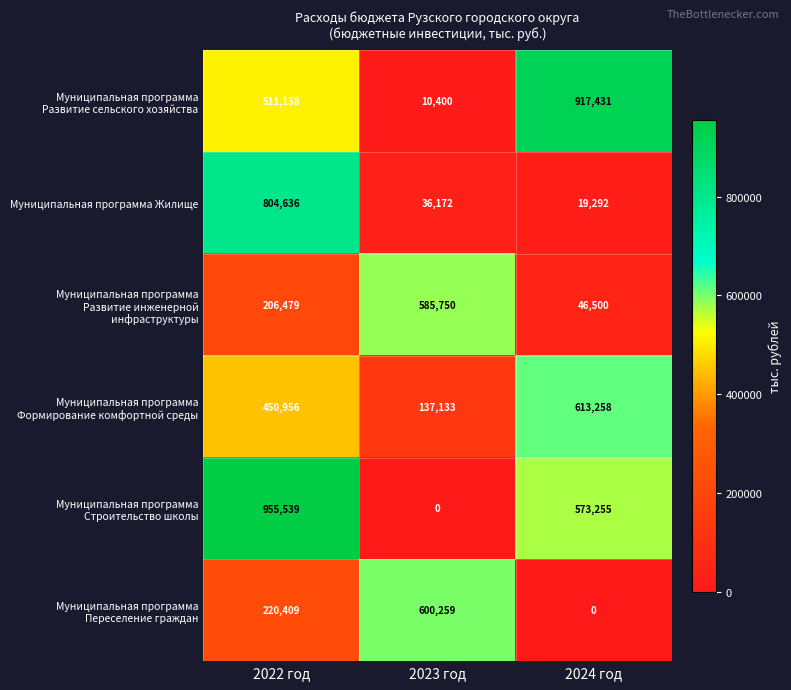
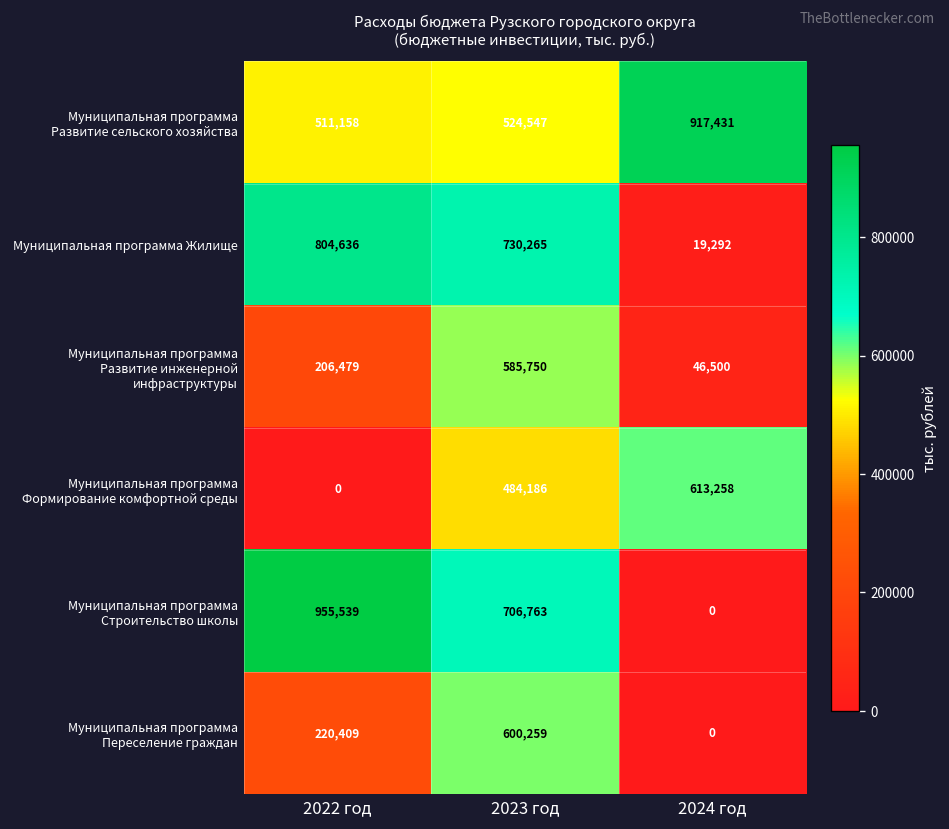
  {
    "Муниципальная программа Развитие сельского хозяйства": {
      "2022 год": "511,158",
-     "2023 год": "10,400",
+     "2023 год": "524,547",
      "2024 год": "917,431"
    },
    "Муниципальная программа Жилище": {
      "2022 год": "804,636",
-     "2023 год": "36,172",
+     "2023 год": "730,265",
      "2024 год": "19,292"
    },
    "Муниципальная программа Развитие инженерной инфраструктуры": {
      "2022 год": "206,479",
      "2023 год": "585,750",
      "2024 год": "46,500"
    },
    "Муниципальная программа Формирование комфортной среды": {
-     "2022 год": "450,956",
-     "2023 год": "137,133",
+     "2022 год": "0",
+     "2023 год": "484,186",
      "2024 год": "613,258"
    },
    "Муниципальная программа Строительство школы": {
      "2022 год": "955,539",
-     "2023 год": "0",
-     "2024 год": "573,255"
+     "2023 год": "706,763",
+     "2024 год": "0"
    },
    "Муниципальная программа Переселение граждан": {
      "2022 год": "220,409",
      "2023 год": "600,259",
      "2024 год": "0"
    }
  }
